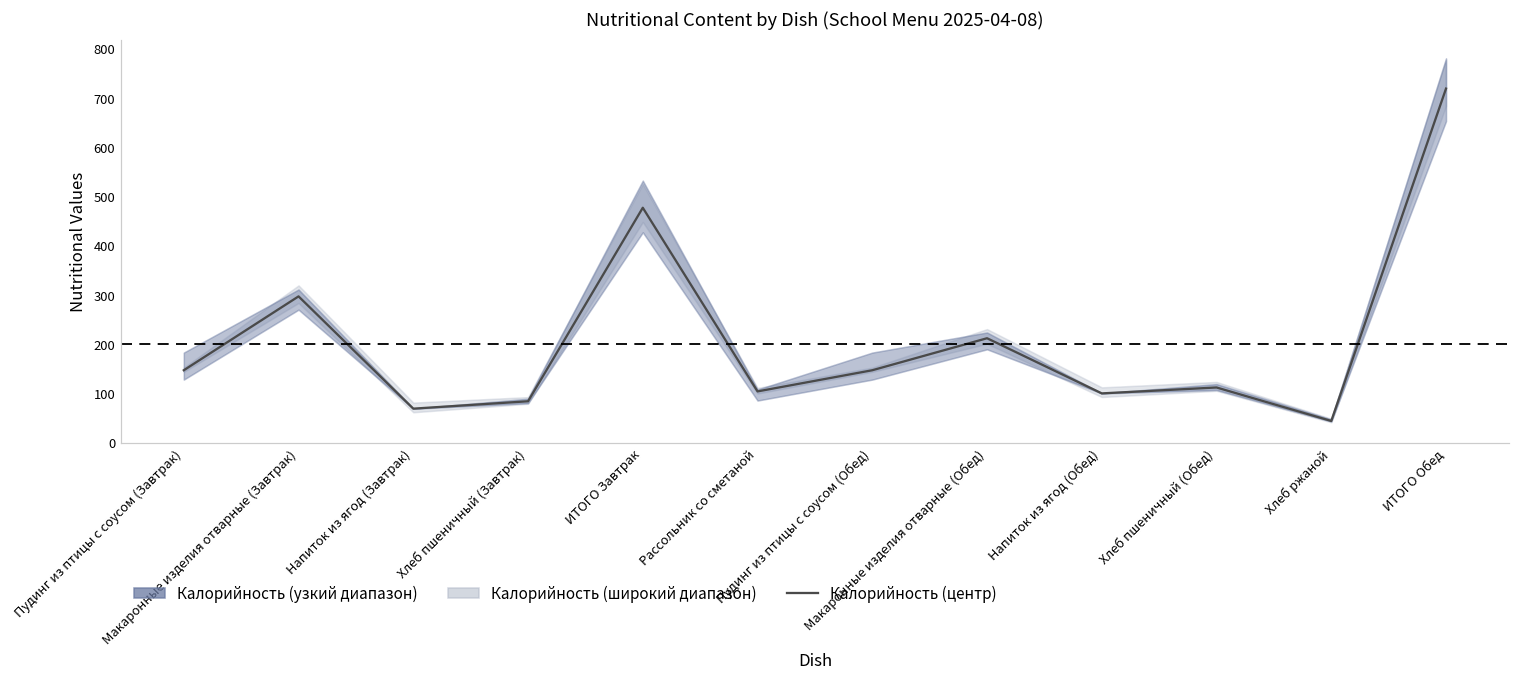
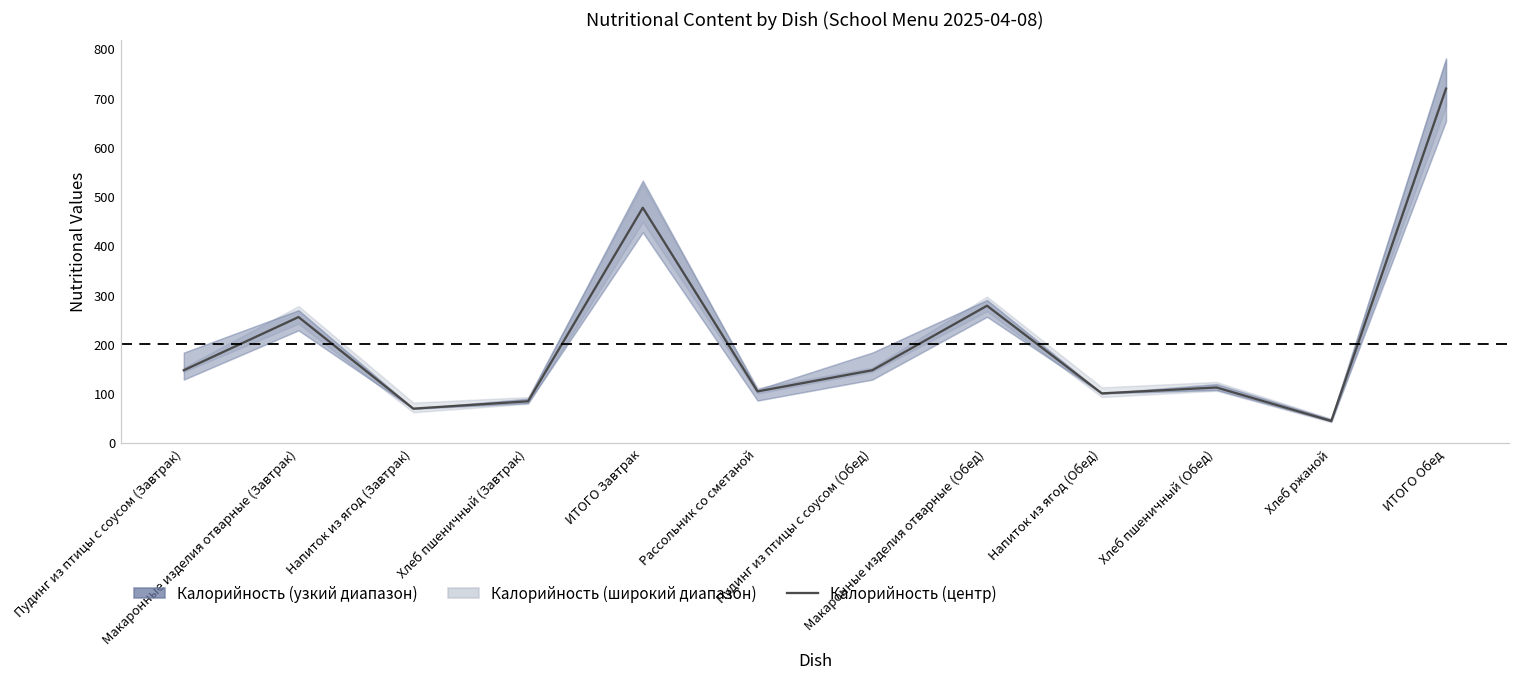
  {
    "Калорийность (центр)": {
-     "Макаронные изделия отварные (Завтрак)": 300,
+     "Макаронные изделия отварные (Завтрак)": 260,
      "ИТОГО Завтрак": 480,
-     "Макаронные изделия отварные (Обед)": 210,
+     "Макаронные изделия отварные (Обед)": 280,
      "Хлеб пшеничный (Обед)": 110,
      "ИТОГО Обед": 720
    }
  }
